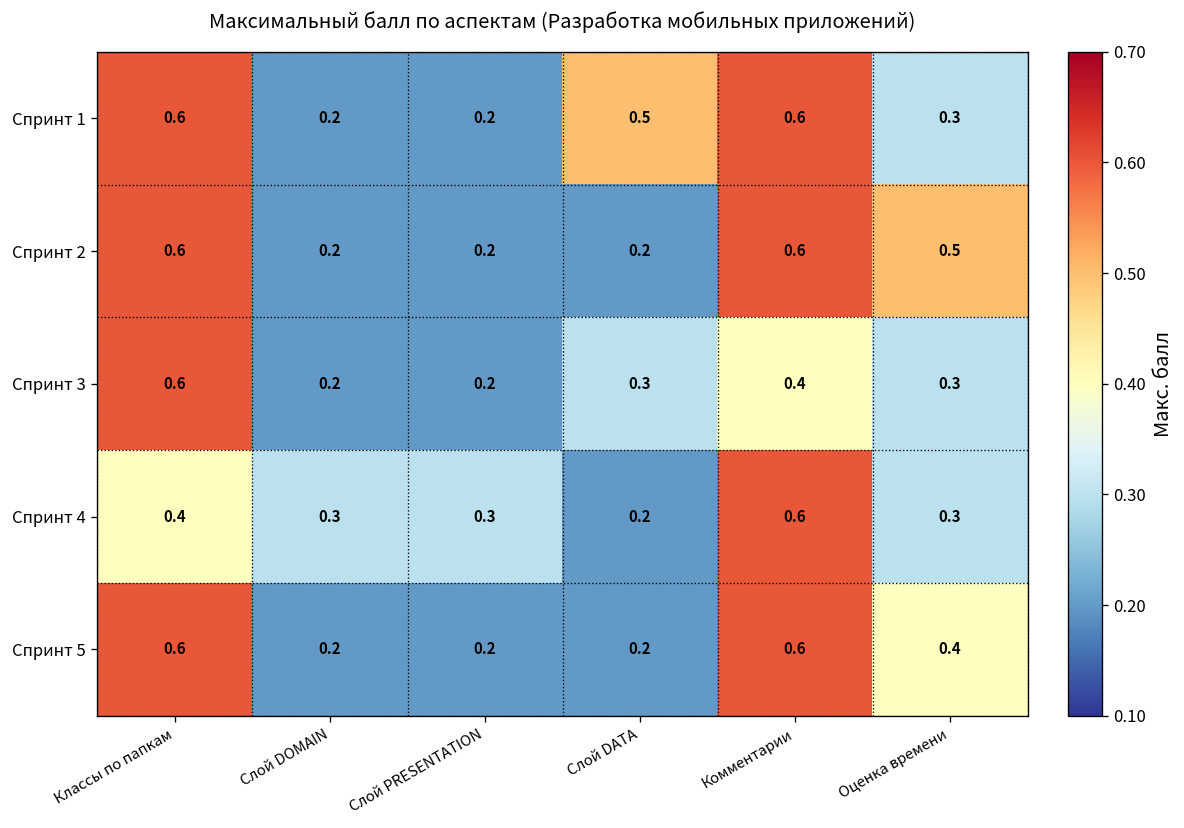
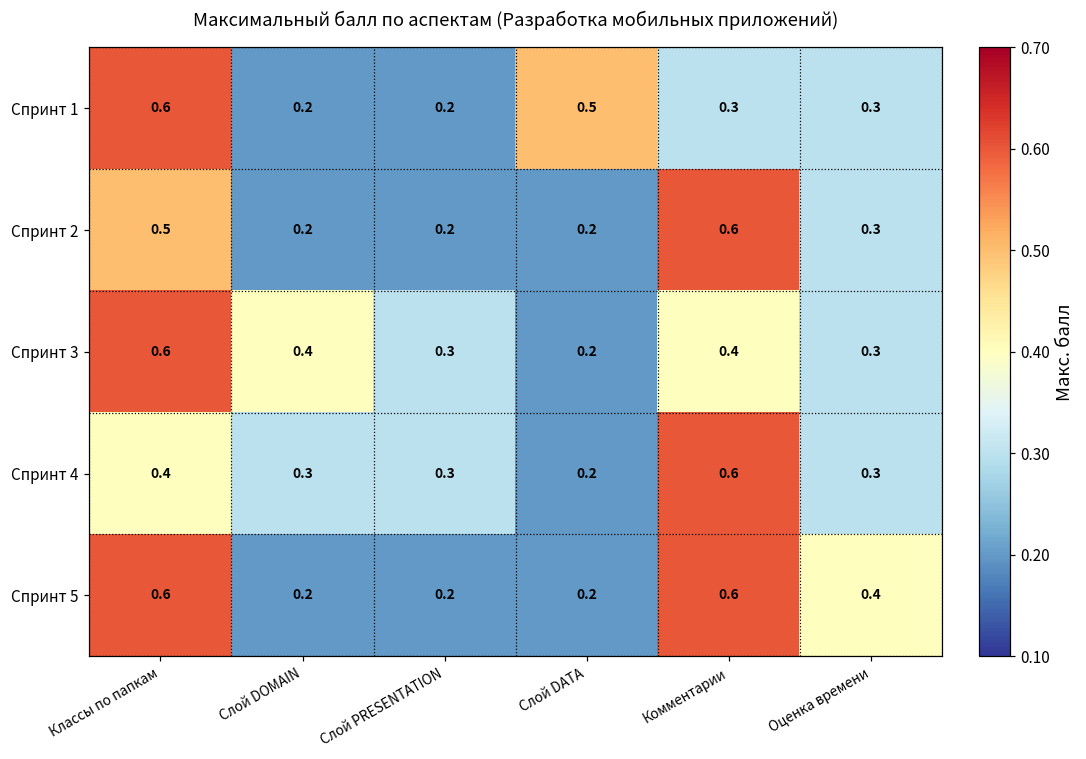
  {
    "Спринт 1": {
      "Классы по папкам": 0.6,
      "Слой DOMAIN": 0.2,
      "Слой PRESENTATION": 0.2,
      "Слой DATA": 0.5,
-     "Комментарии": 0.6,
+     "Комментарии": 0.3,
      "Оценка времени": 0.3
    },
    "Спринт 2": {
-     "Классы по папкам": 0.6,
+     "Классы по папкам": 0.5,
      "Слой DOMAIN": 0.2,
      "Слой PRESENTATION": 0.2,
      "Слой DATA": 0.2,
      "Комментарии": 0.6,
-     "Оценка времени": 0.5
+     "Оценка времени": 0.3
    },
    "Спринт 3": {
      "Классы по папкам": 0.6,
-     "Слой DOMAIN": 0.2,
-     "Слой PRESENTATION": 0.2,
-     "Слой DATA": 0.3,
+     "Слой DOMAIN": 0.4,
+     "Слой PRESENTATION": 0.3,
+     "Слой DATA": 0.2,
      "Комментарии": 0.4,
      "Оценка времени": 0.3
    },
    "Спринт 4": {
      "Классы по папкам": 0.4,
      "Слой DOMAIN": 0.3,
      "Слой PRESENTATION": 0.3,
      "Слой DATA": 0.2,
      "Комментарии": 0.6,
      "Оценка времени": 0.3
    },
    "Спринт 5": {
      "Классы по папкам": 0.6,
      "Слой DOMAIN": 0.2,
      "Слой PRESENTATION": 0.2,
      "Слой DATA": 0.2,
      "Комментарии": 0.6,
      "Оценка времени": 0.4
    }
  }
